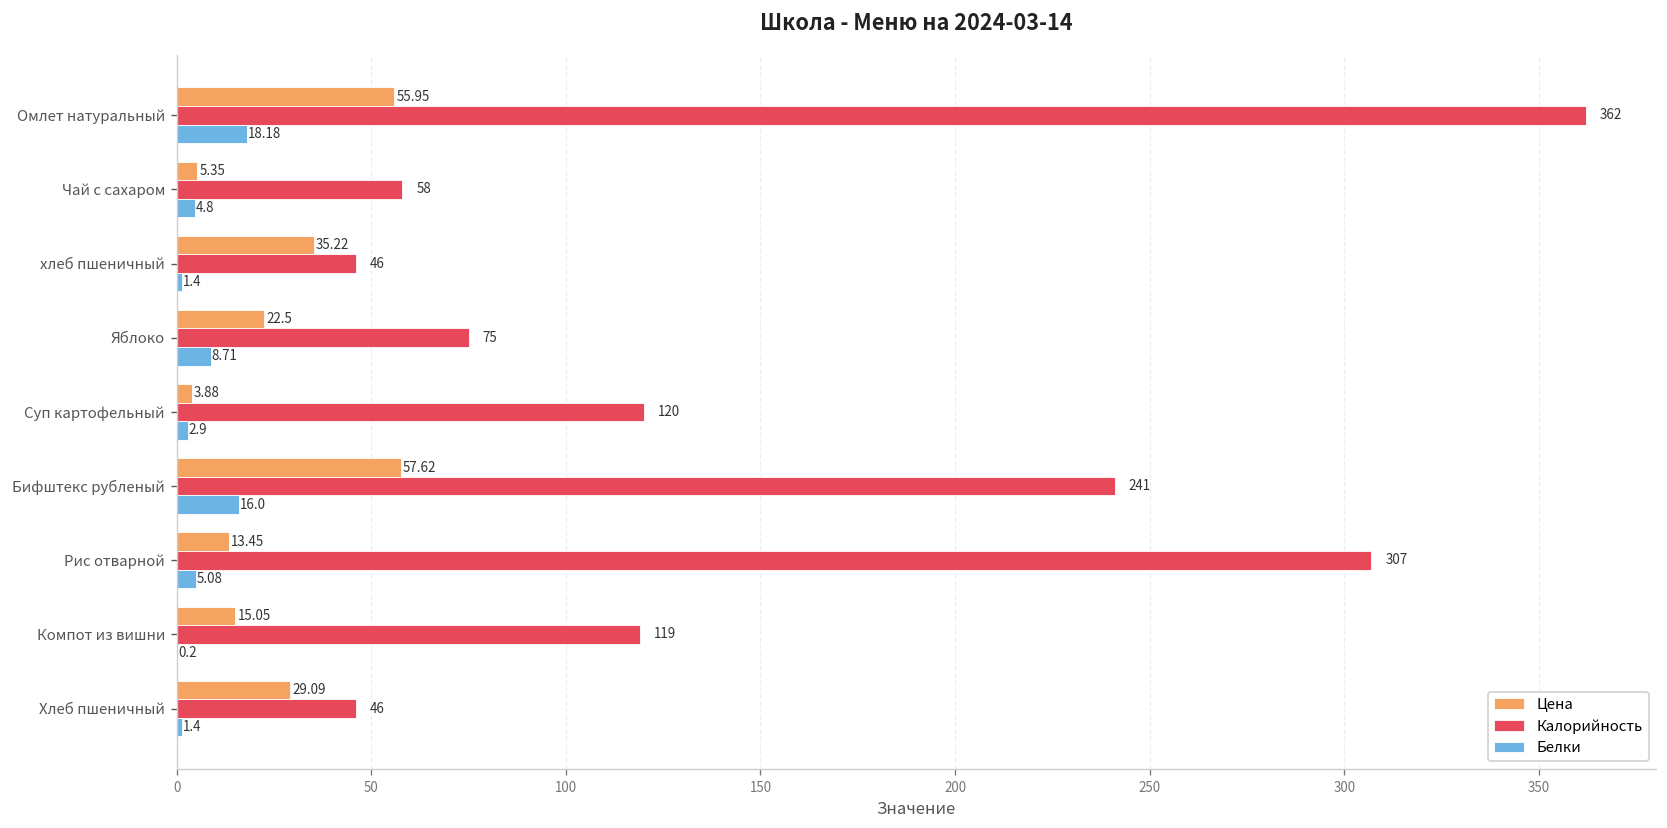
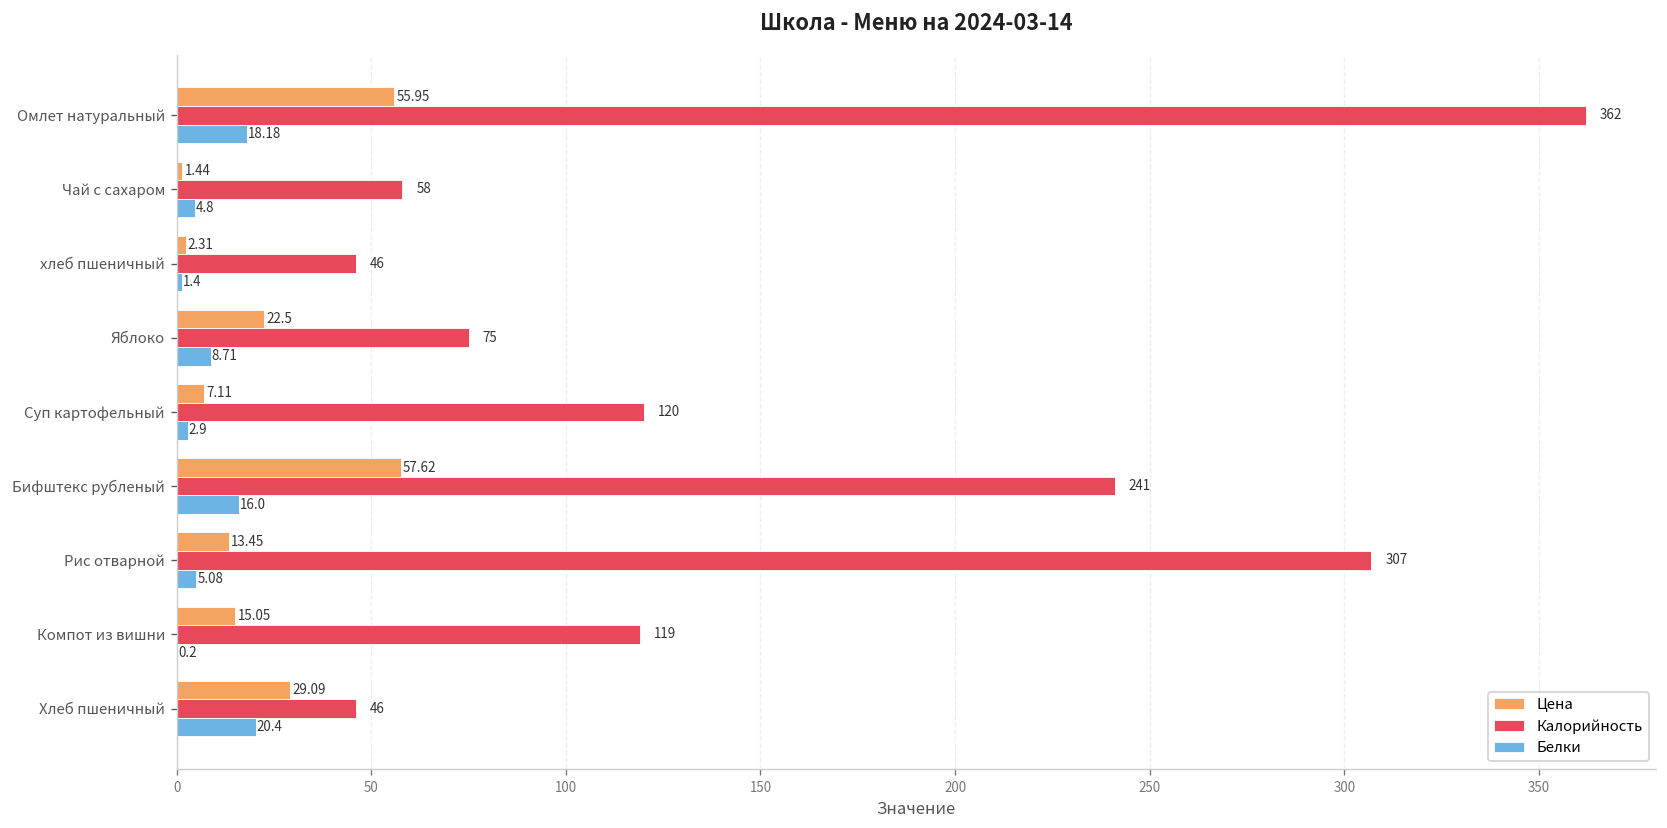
  {
    "Цена": {
      "Омлет натуральный": 55.95,
-     "Чай с сахаром": 5.35,
-     "хлеб пшеничный": 35.22,
+     "Чай с сахаром": 1.44,
+     "хлеб пшеничный": 2.31,
      "Яблоко": 22.5,
-     "Суп картофельный": 3.88,
+     "Суп картофельный": 7.11,
      "Бифштекс рубленый": 57.62,
      "Рис отварной": 13.45,
      "Компот из вишни": 15.05,
      "Хлеб пшеничный": 29.09
    },
    "Калорийность": {
      "Омлет натуральный": 362,
      "Чай с сахаром": 58,
      "хлеб пшеничный": 46,
      "Яблоко": 75,
      "Суп картофельный": 120,
      "Бифштекс рубленый": 241,
      "Рис отварной": 307,
      "Компот из вишни": 119,
      "Хлеб пшеничный": 46
    },
    "Белки": {
      "Омлет натуральный": 18.18,
      "Чай с сахаром": 4.8,
      "хлеб пшеничный": 1.4,
      "Яблоко": 8.71,
      "Суп картофельный": 2.9,
      "Бифштекс рубленый": 16.0,
      "Рис отварной": 5.08,
      "Компот из вишни": 0.2,
-     "Хлеб пшеничный": 1.4
+     "Хлеб пшеничный": 20.4
    }
  }
